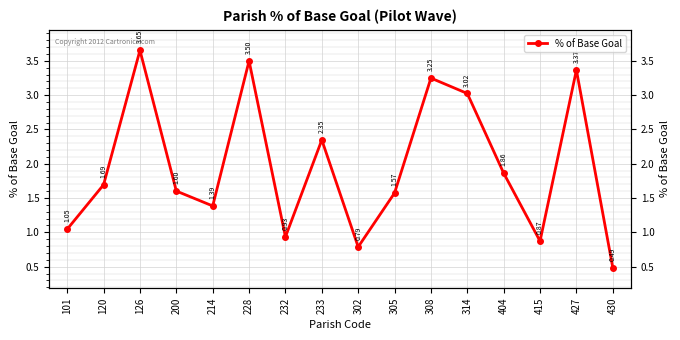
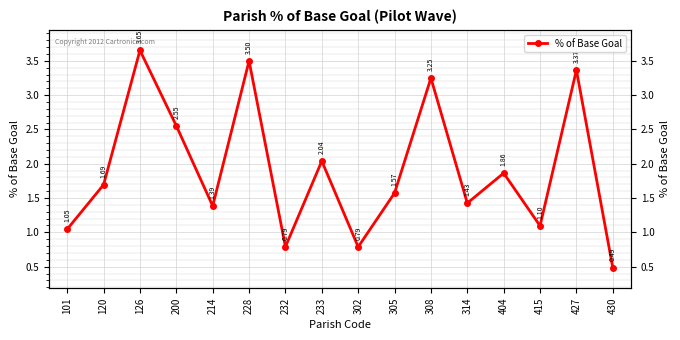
  {
    "101": 1.05,
    "120": 1.69,
-   "200": 1.60,
+   "200": 2.55,
    "214": 1.39,
    "228": 3.50,
-   "232": 0.93,
-   "233": 2.35,
+   "232": 0.79,
+   "233": 2.04,
    "302": 0.79,
    "305": 1.57,
    "308": 3.25,
-   "314": 3.02,
+   "314": 1.43,
    "404": 1.86,
-   "415": 0.87,
+   "415": 1.10,
    "430": 0.49
  }
